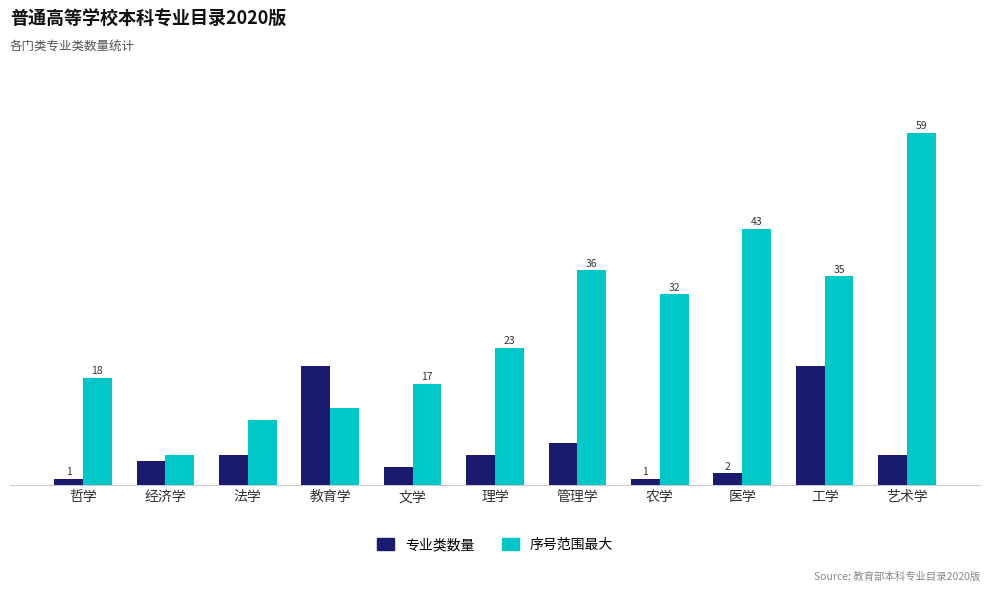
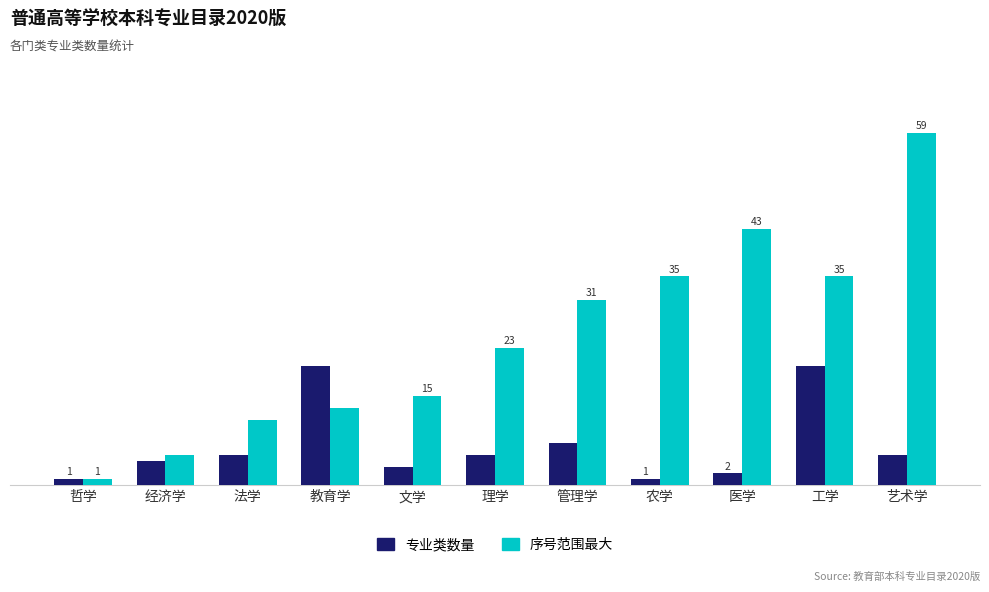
  {
    "专业类数量": {
      "哲学": 1,
      "农学": 1,
      "医学": 2
    },
    "序号范围最大": {
-     "哲学": 18,
-     "文学": 17,
+     "哲学": 1,
+     "文学": 15,
      "理学": 23,
-     "管理学": 36,
-     "农学": 32,
+     "管理学": 31,
+     "农学": 35,
      "医学": 43,
      "工学": 35,
      "艺术学": 59
    }
  }
